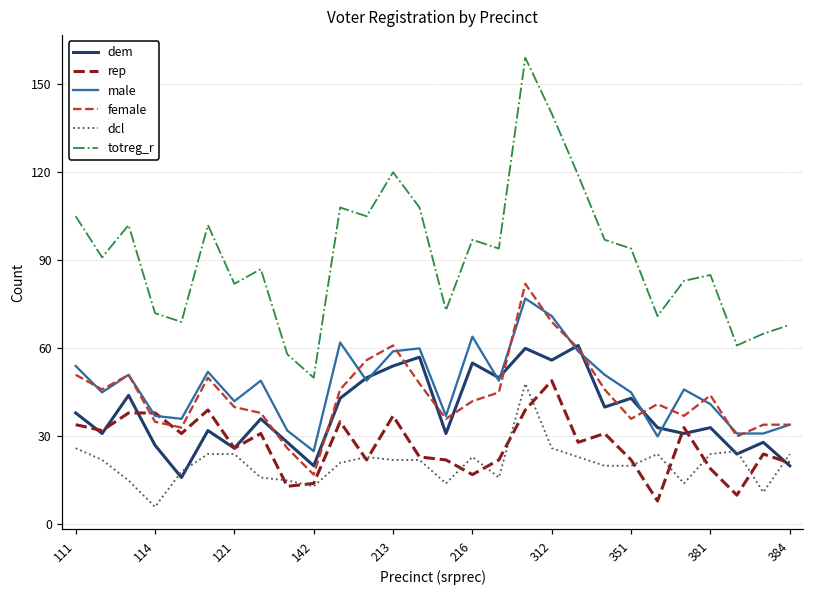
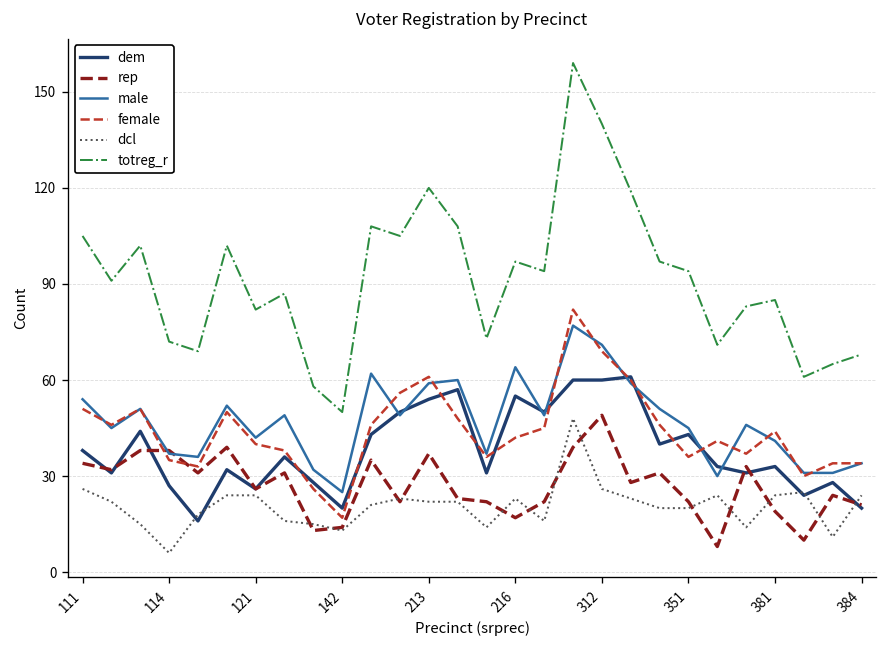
  {
    "dem": {
      "111": 38,
      "114": 27,
      "142": 20,
      "213": 54,
      "216": 55,
-     "312": 56,
+     "312": 60,
      "351": 43,
      "381": 33,
      "384": 20
    },
    "rep": {
      "111": 34,
      "114": 38,
      "142": 14,
      "213": 37,
      "216": 17,
      "312": 49,
      "351": 22,
      "381": 19,
      "384": 21
    },
    "male": {
      "111": 54,
      "114": 37,
      "121": 42,
      "142": 25,
      "213": 59,
      "216": 64,
      "312": 71,
      "351": 45,
      "381": 41
    },
    "female": {
      "111": 51,
      "114": 35,
      "121": 40,
      "142": 17,
      "213": 61,
      "216": 42,
      "312": 69,
      "351": 36,
      "381": 44
    },
    "dcl": {
      "111": 26,
      "114": 6,
      "121": 24,
      "142": 13,
      "213": 22,
      "216": 23,
      "312": 26,
      "351": 20,
      "381": 24,
      "384": 24
    },
    "totreg_r": {
      "111": 105,
      "114": 72,
      "121": 82,
      "142": 50,
      "213": 120,
      "216": 97,
      "312": 140,
      "351": 94,
      "381": 85,
      "384": 68
    }
  }
